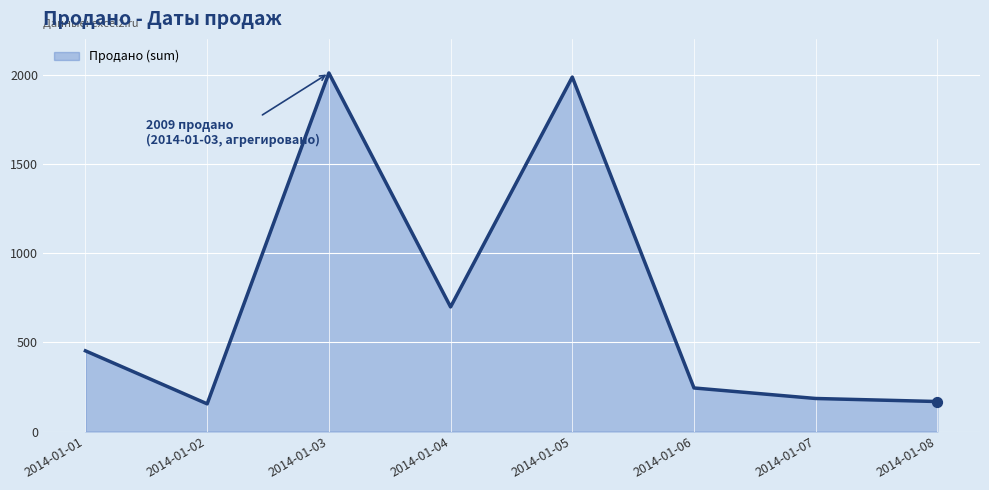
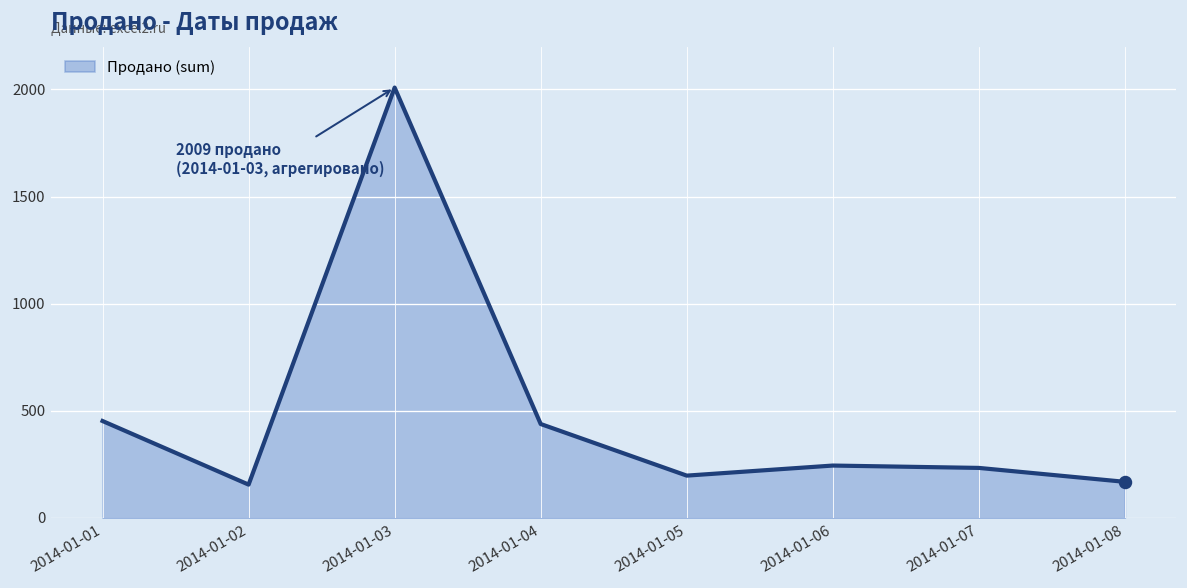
  {
    "Продано (sum)": {
      "2014-01-01": 450,
      "2014-01-02": 160,
-     "2014-01-04": 700,
-     "2014-01-05": 1990,
+     "2014-01-04": 440,
+     "2014-01-05": 200,
      "2014-01-06": 240,
-     "2014-01-07": 190
+     "2014-01-07": 230
    }
  }
